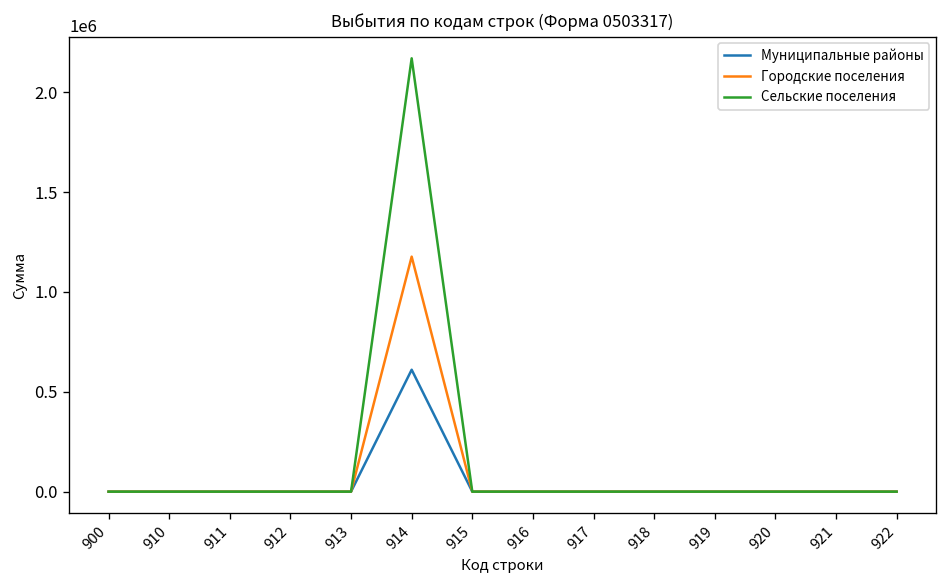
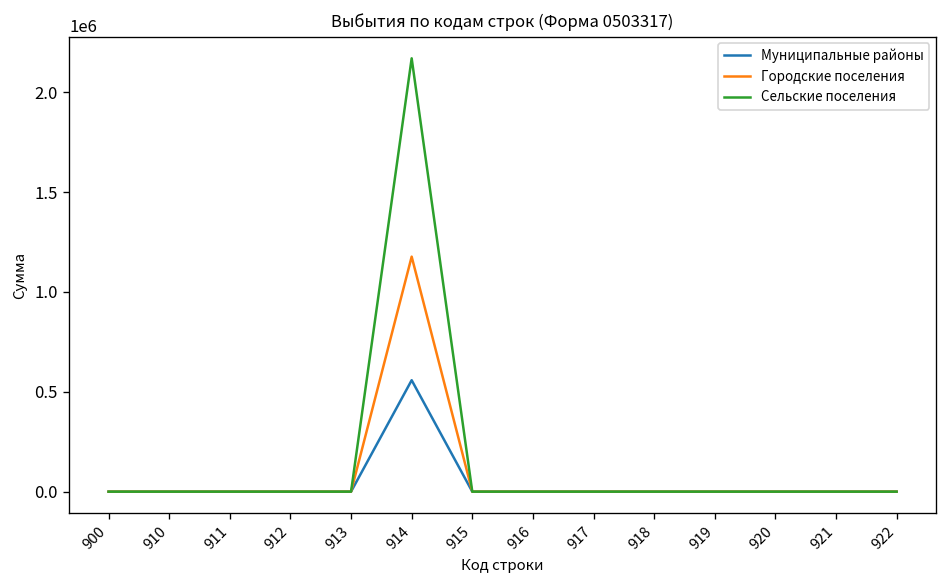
  {
    "Муниципальные районы": {
-     "914": 610000
+     "914": 560000
    },
    "Городские поселения": {
      "914": 1180000
    },
    "Сельские поселения": {
      "914": 2170000
    }
  }
